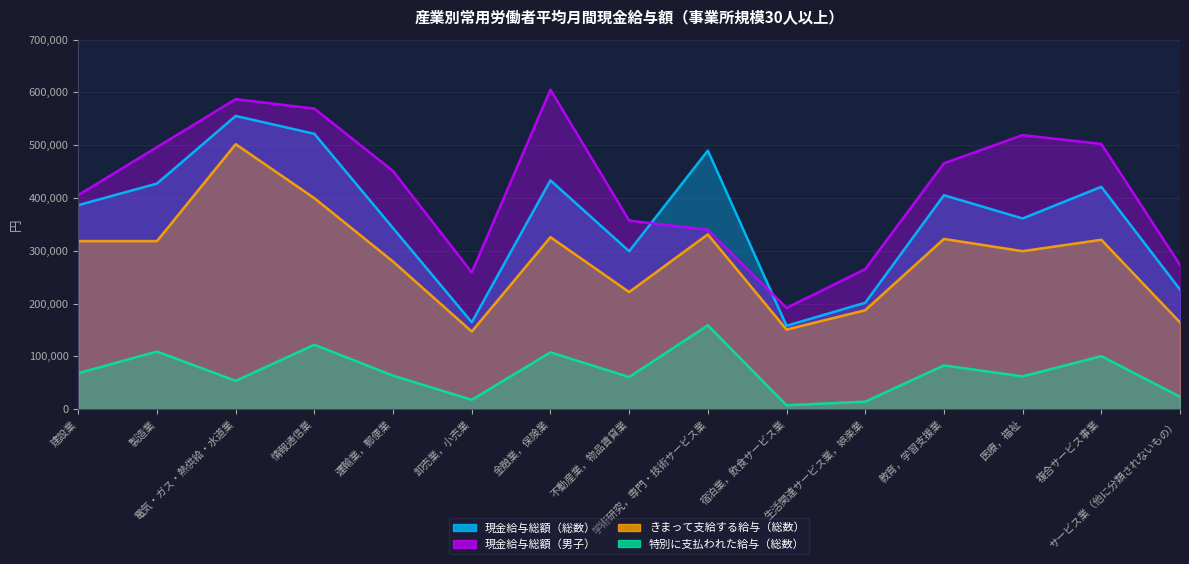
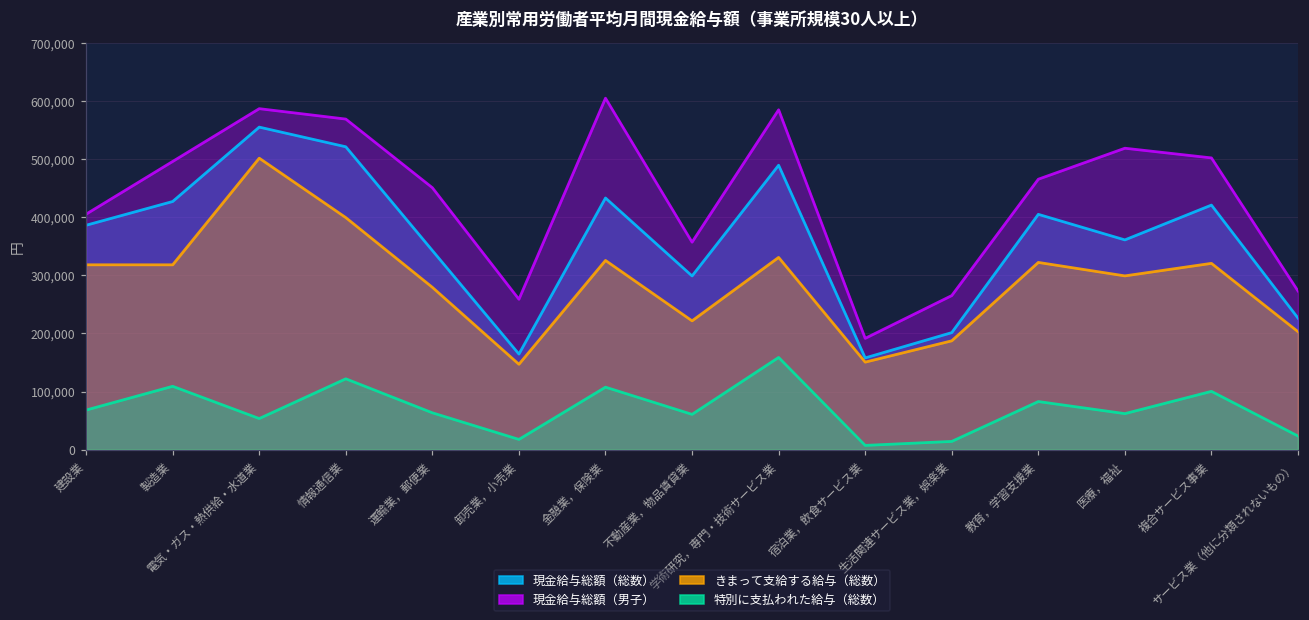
  {
    "現金給与総額（男子）": {
      "建設業": "410,000",
      "製造業": "500,000",
      "電気・ガス・熱供給・水道業": "590,000",
      "情報通信業": "570,000",
      "運輸業，郵便業": "450,000",
      "卸売業，小売業": "260,000",
      "金融業，保険業": "610,000",
      "不動産業，物品賃貸業": "360,000",
-     "学術研究，専門・技術サービス業": "340,000",
+     "学術研究，専門・技術サービス業": "590,000",
      "宿泊業，飲食サービス業": "190,000",
      "生活関連サービス業，娯楽業": "270,000",
      "教育，学習支援業": "470,000",
      "医療，福祉": "520,000",
      "複合サービス事業": "500,000",
      "サービス業（他に分類されないもの）": "270,000"
    },
    "きまって支給する給与（総数）": {
      "建設業": "320,000",
      "製造業": "320,000",
      "電気・ガス・熱供給・水道業": "500,000",
      "情報通信業": "400,000",
      "運輸業，郵便業": "280,000",
      "卸売業，小売業": "150,000",
      "金融業，保険業": "330,000",
      "不動産業，物品賃貸業": "220,000",
      "学術研究，専門・技術サービス業": "330,000",
      "宿泊業，飲食サービス業": "150,000",
      "生活関連サービス業，娯楽業": "190,000",
      "教育，学習支援業": "320,000",
      "医療，福祉": "300,000",
      "複合サービス事業": "320,000",
-     "サービス業（他に分類されないもの）": "160,000"
+     "サービス業（他に分類されないもの）": "200,000"
    }
  }
